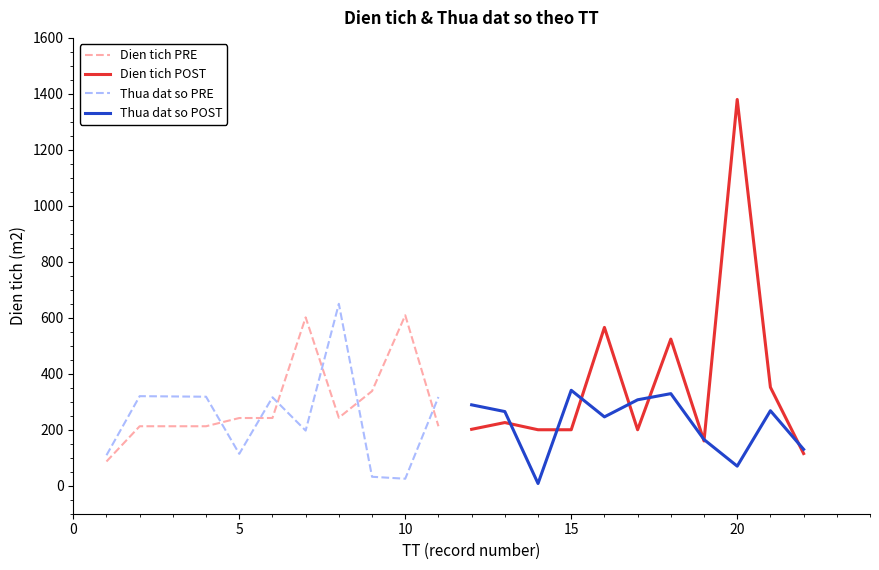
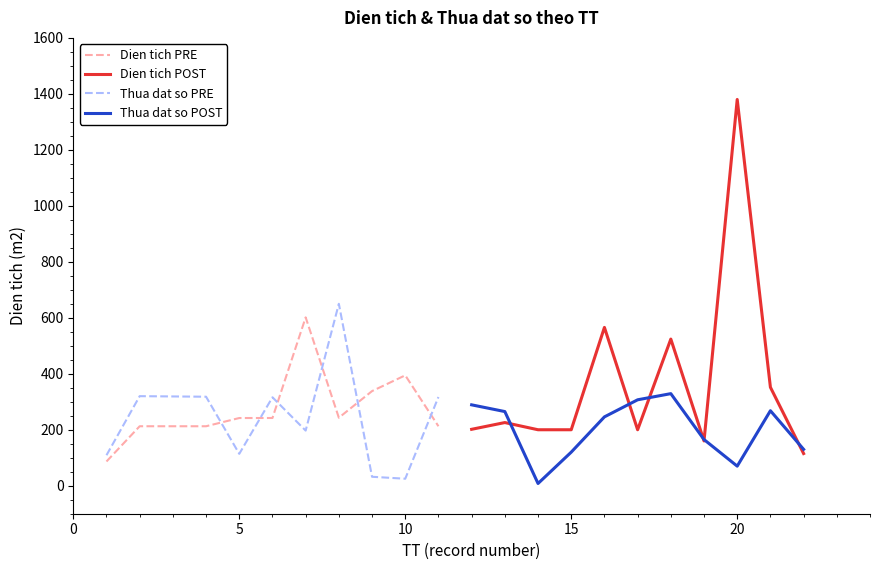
  {
    "Dien tich PRE": {
      "5": 240,
-     "10": 610
+     "10": 390
    },
    "Dien tich POST": {
      "15": 200,
      "20": 1380
    },
    "Thua dat so PRE": {
      "5": 110,
      "10": 30
    },
    "Thua dat so POST": {
-     "15": 340,
+     "15": 120,
      "20": 70
    }
  }
